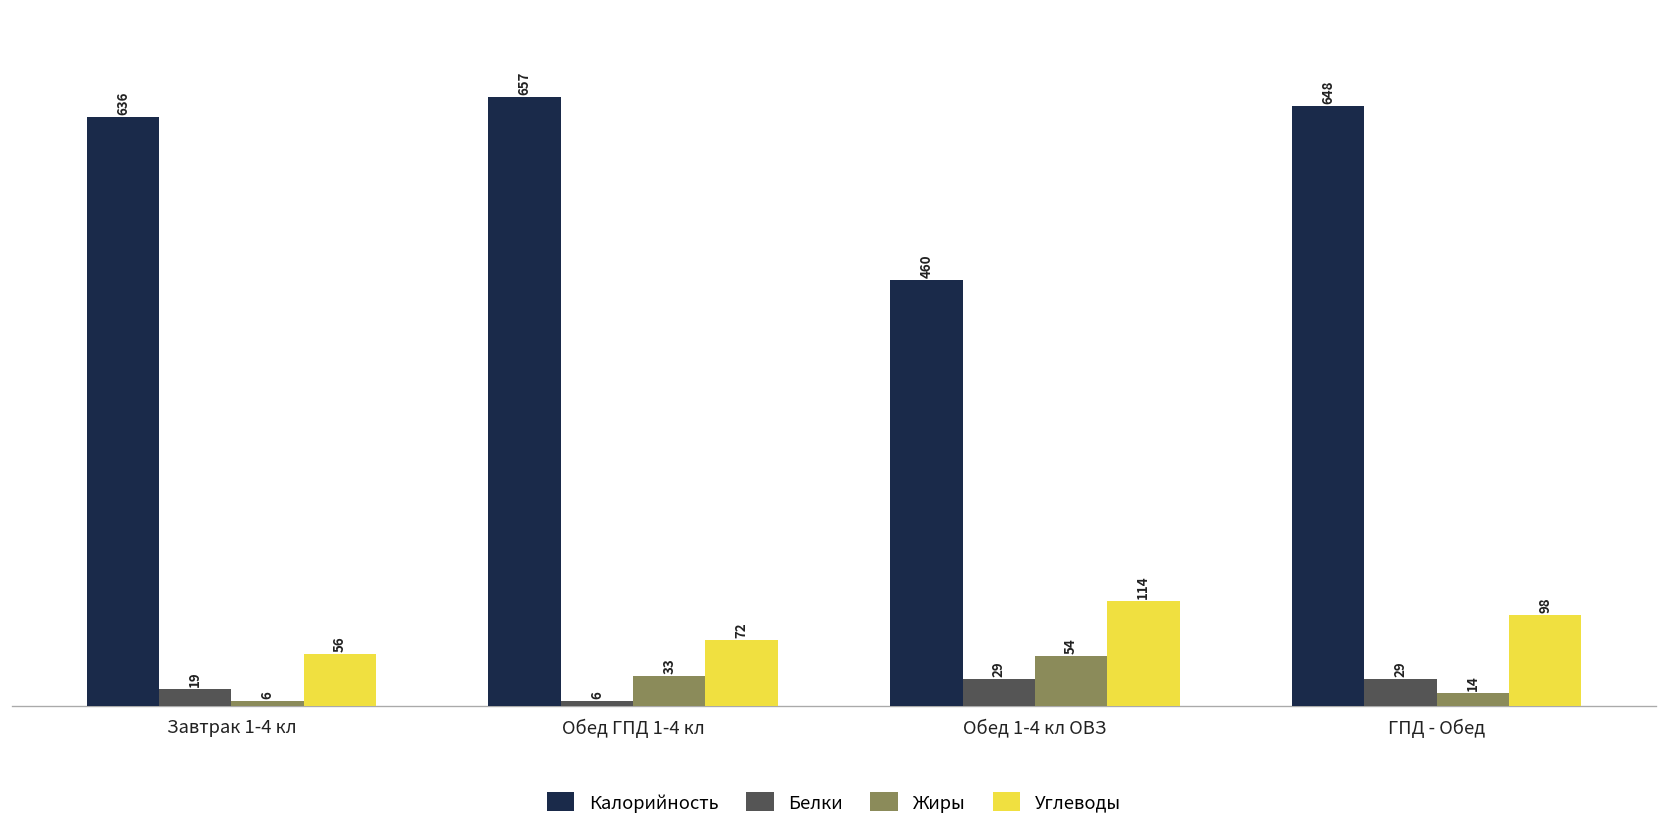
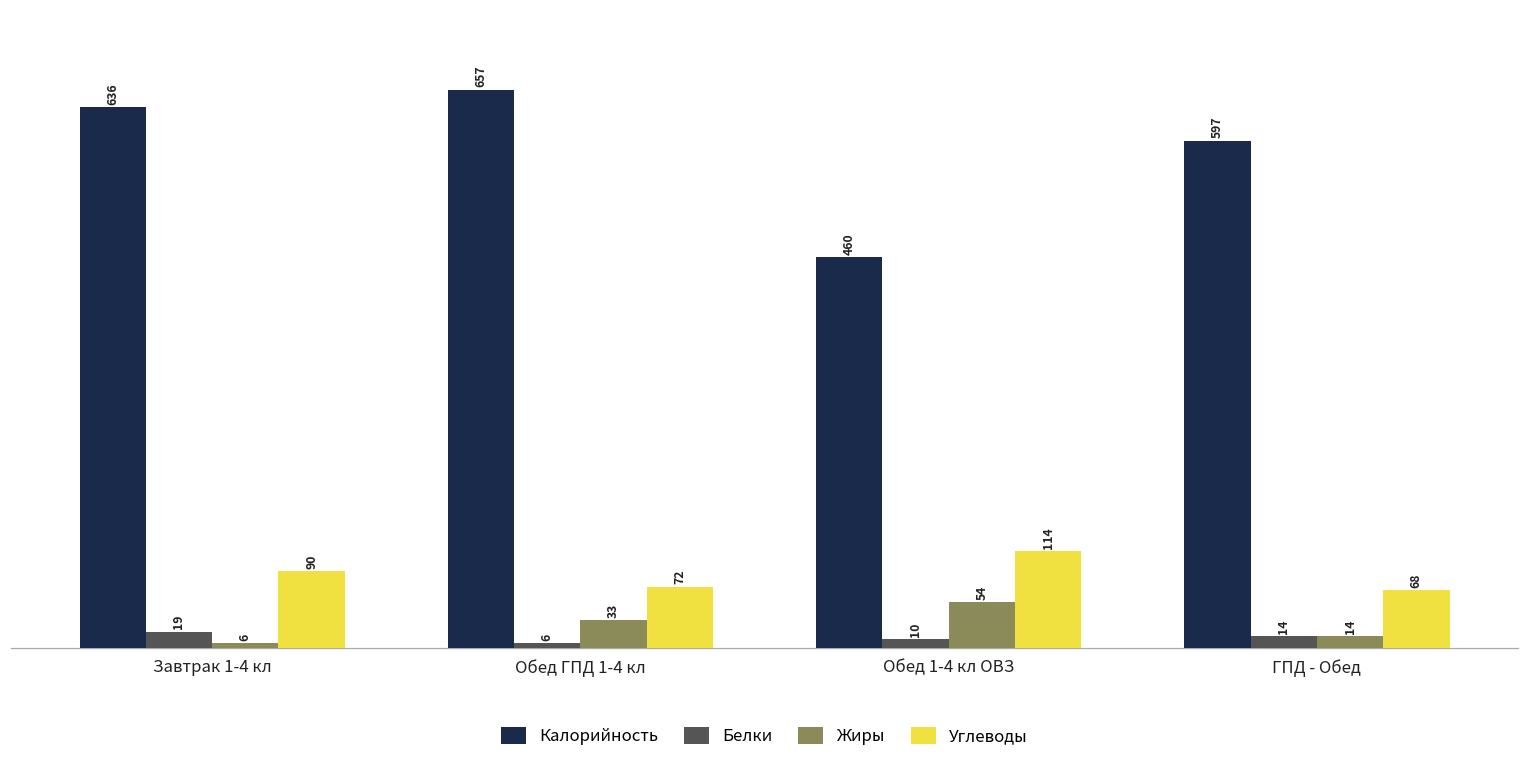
  {
    "Калорийность": {
      "Завтрак 1-4 кл": 636,
      "Обед ГПД 1-4 кл": 657,
      "Обед 1-4 кл ОВЗ": 460,
-     "ГПД - Обед": 648
+     "ГПД - Обед": 597
    },
    "Белки": {
      "Завтрак 1-4 кл": 19,
      "Обед ГПД 1-4 кл": 6,
-     "Обед 1-4 кл ОВЗ": 29,
-     "ГПД - Обед": 29
+     "Обед 1-4 кл ОВЗ": 10,
+     "ГПД - Обед": 14
    },
    "Жиры": {
      "Завтрак 1-4 кл": 6,
      "Обед ГПД 1-4 кл": 33,
      "Обед 1-4 кл ОВЗ": 54,
      "ГПД - Обед": 14
    },
    "Углеводы": {
-     "Завтрак 1-4 кл": 56,
+     "Завтрак 1-4 кл": 90,
      "Обед ГПД 1-4 кл": 72,
      "Обед 1-4 кл ОВЗ": 114,
-     "ГПД - Обед": 98
+     "ГПД - Обед": 68
    }
  }
